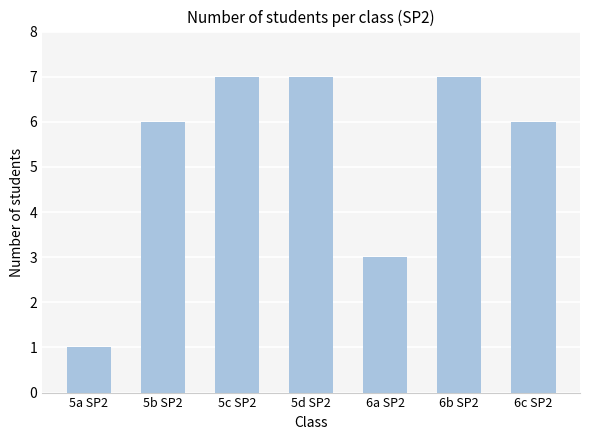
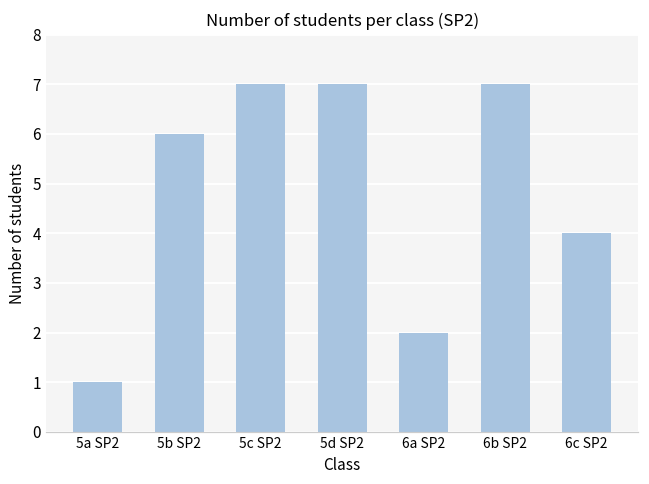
  {
    "5a SP2": 1,
    "5b SP2": 6,
    "5c SP2": 7,
    "5d SP2": 7,
-   "6a SP2": 3,
+   "6a SP2": 2,
    "6b SP2": 7,
-   "6c SP2": 6
+   "6c SP2": 4
  }
